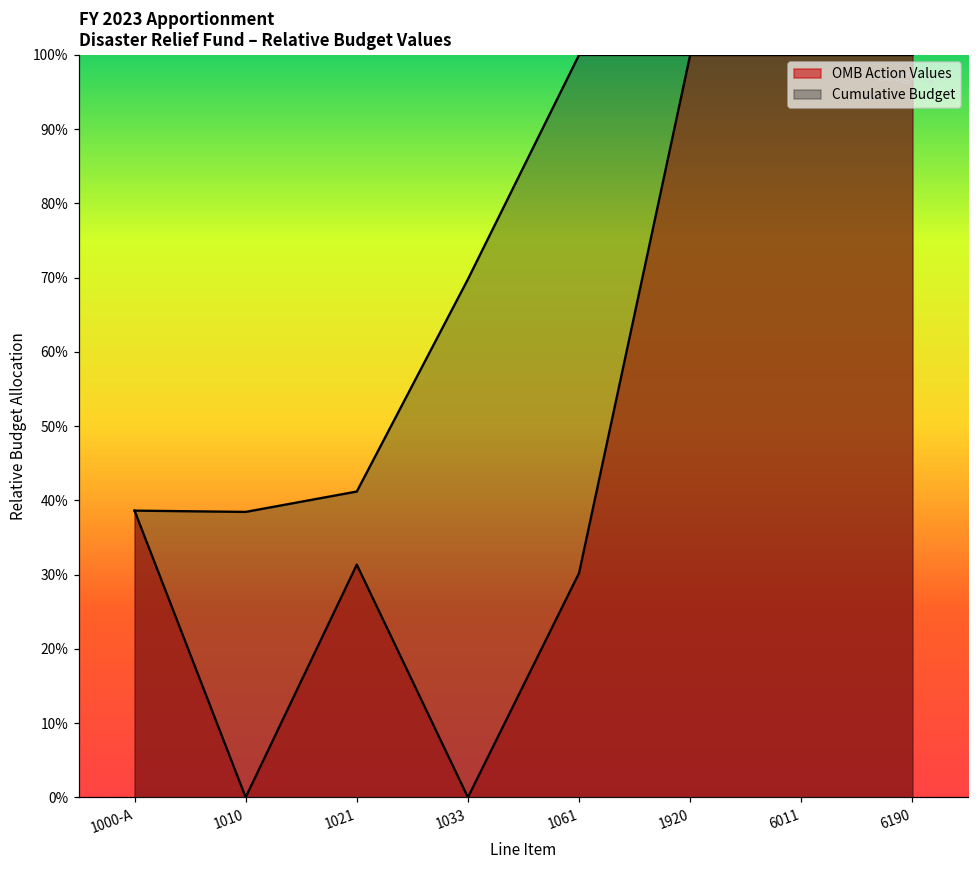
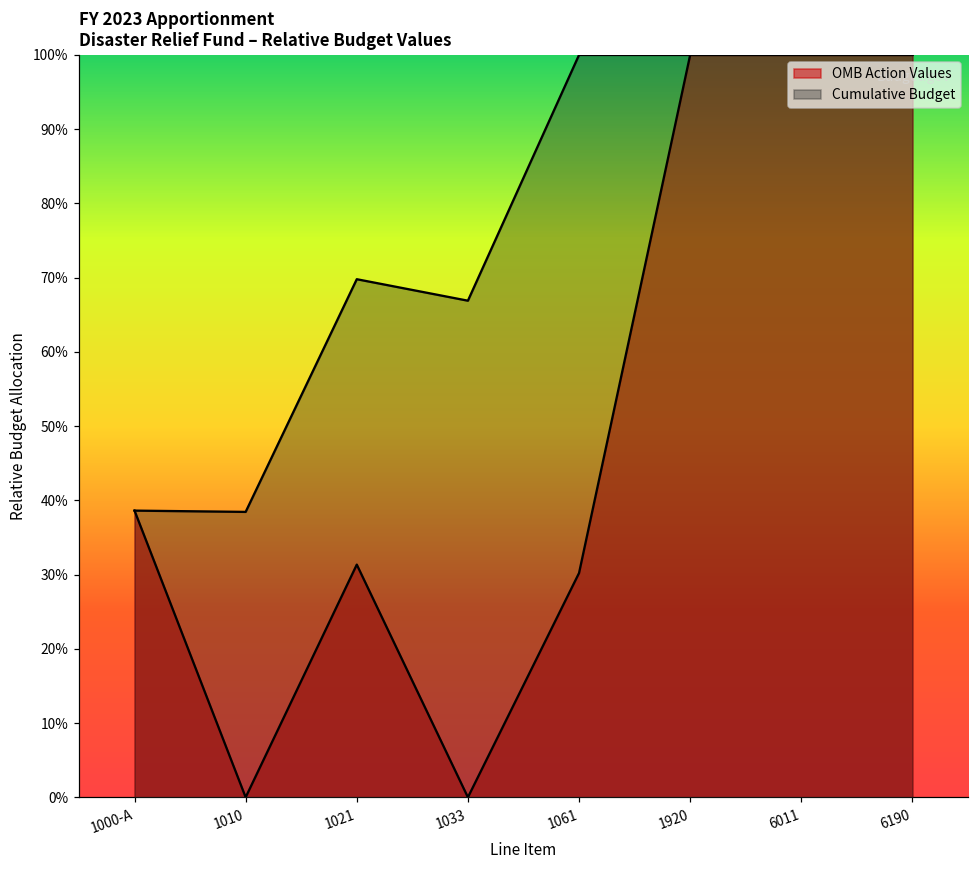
  {
    "OMB Action Values": {
      "1010": "0%",
      "1021": "31%",
      "1033": "0%",
      "1061": "30%"
    },
    "Cumulative Budget": {
      "1010": "38%",
-     "1021": "41%",
-     "1033": "70%",
+     "1021": "70%",
+     "1033": "67%",
      "1061": "100%"
    }
  }
